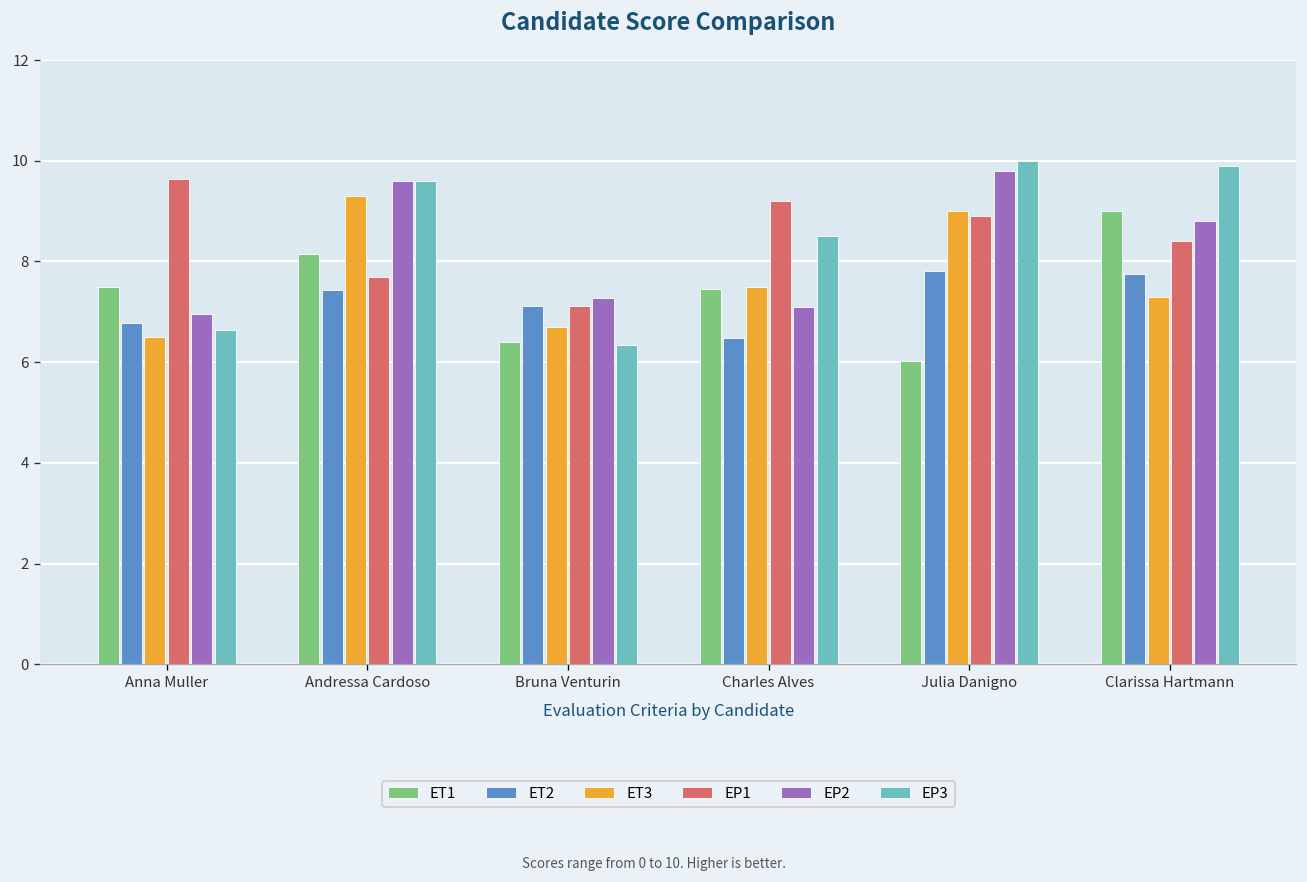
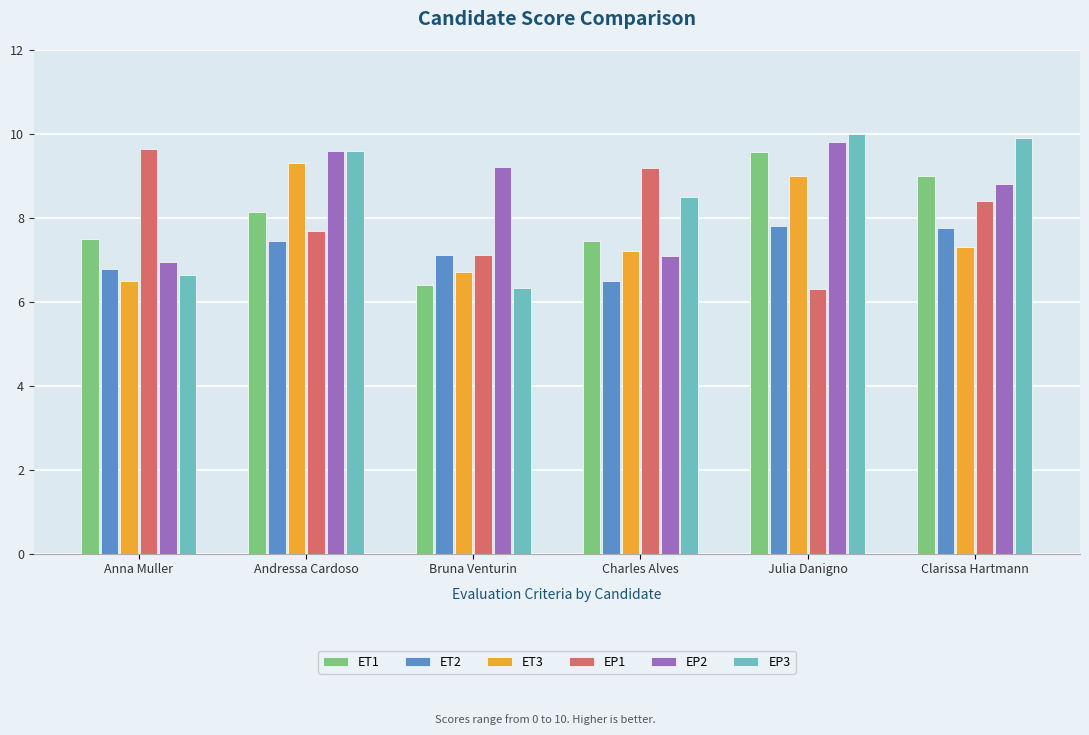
  {
    "ET1": {
      "Anna Muller": 7.5,
      "Andressa Cardoso": 8.1,
      "Bruna Venturin": 6.4,
      "Charles Alves": 7.5,
-     "Julia Danigno": 6.0,
+     "Julia Danigno": 9.6,
      "Clarissa Hartmann": 9.0
    },
    "ET3": {
      "Anna Muller": 6.5,
      "Andressa Cardoso": 9.3,
      "Bruna Venturin": 6.7,
-     "Charles Alves": 7.5,
+     "Charles Alves": 7.2,
      "Julia Danigno": 9.0,
      "Clarissa Hartmann": 7.3
    },
    "EP1": {
      "Anna Muller": 9.6,
      "Andressa Cardoso": 7.7,
      "Bruna Venturin": 7.1,
      "Charles Alves": 9.2,
-     "Julia Danigno": 8.9,
+     "Julia Danigno": 6.3,
      "Clarissa Hartmann": 8.4
    },
    "EP2": {
      "Anna Muller": 7.0,
      "Andressa Cardoso": 9.6,
-     "Bruna Venturin": 7.3,
+     "Bruna Venturin": 9.2,
      "Charles Alves": 7.1,
      "Julia Danigno": 9.8,
      "Clarissa Hartmann": 8.8
    }
  }
